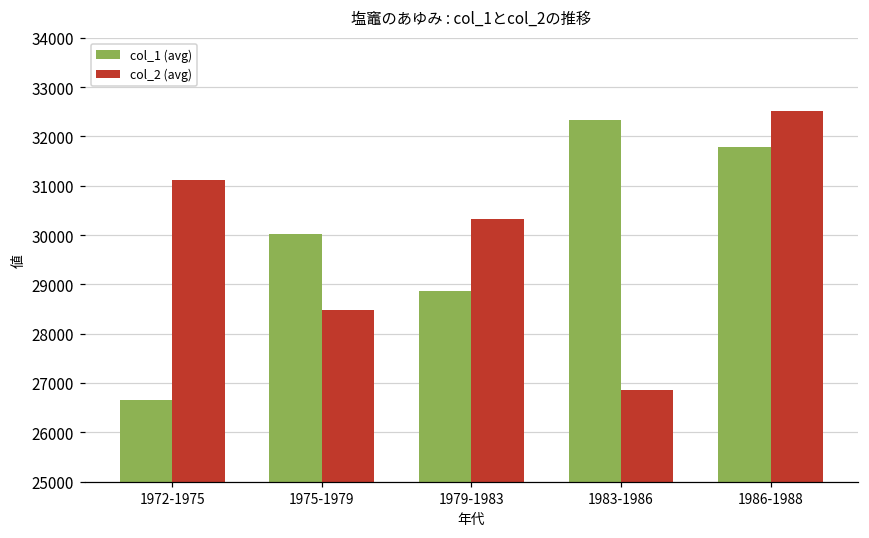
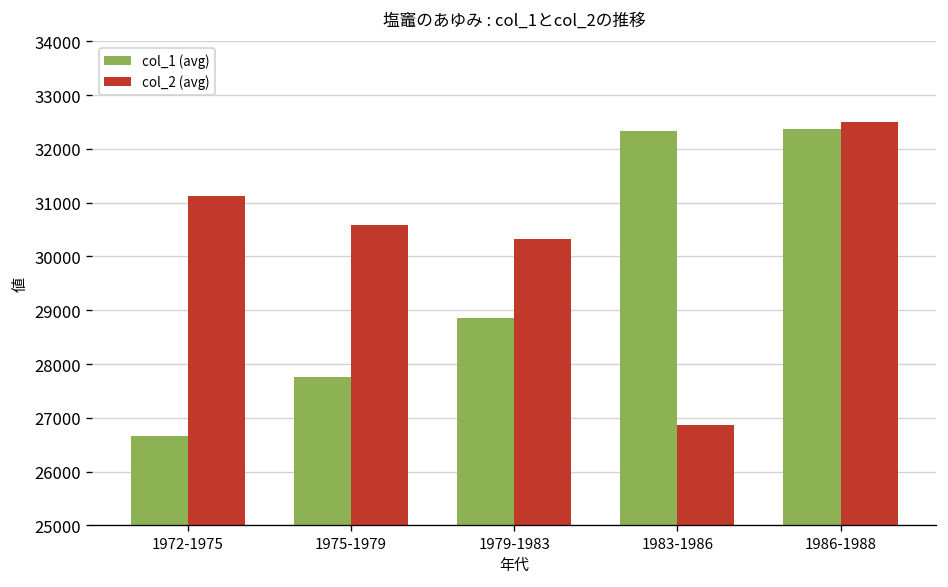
  {
    "col_1 (avg)": {
      "1972-1975": 26700,
-     "1975-1979": 30000,
+     "1975-1979": 27800,
      "1979-1983": 28900,
      "1983-1986": 32300,
-     "1986-1988": 31800
+     "1986-1988": 32400
    },
    "col_2 (avg)": {
      "1972-1975": 31100,
-     "1975-1979": 28500,
+     "1975-1979": 30600,
      "1979-1983": 30300,
      "1983-1986": 26900,
      "1986-1988": 32500
    }
  }
